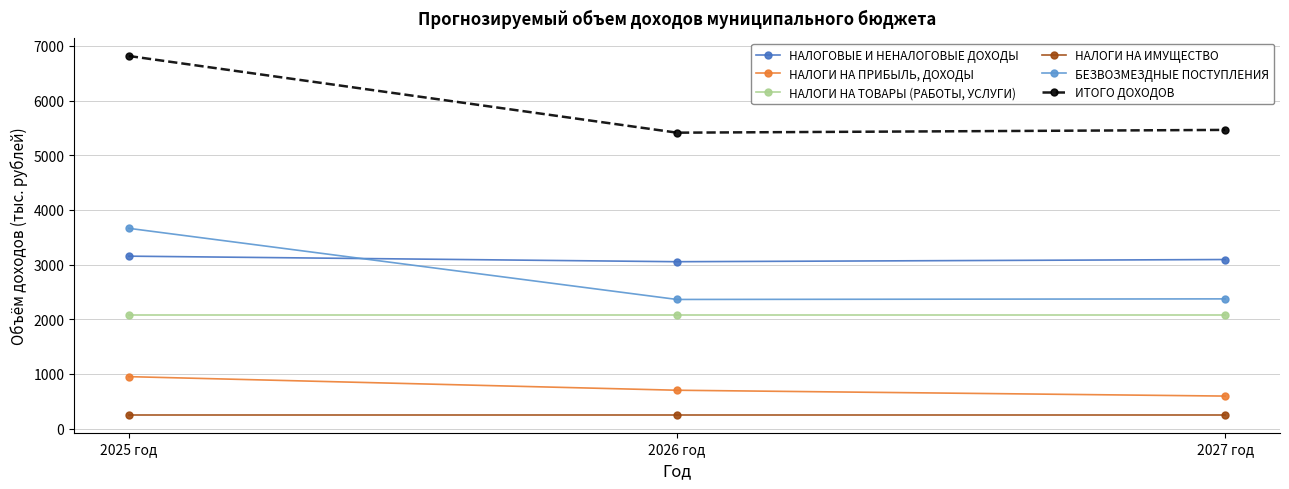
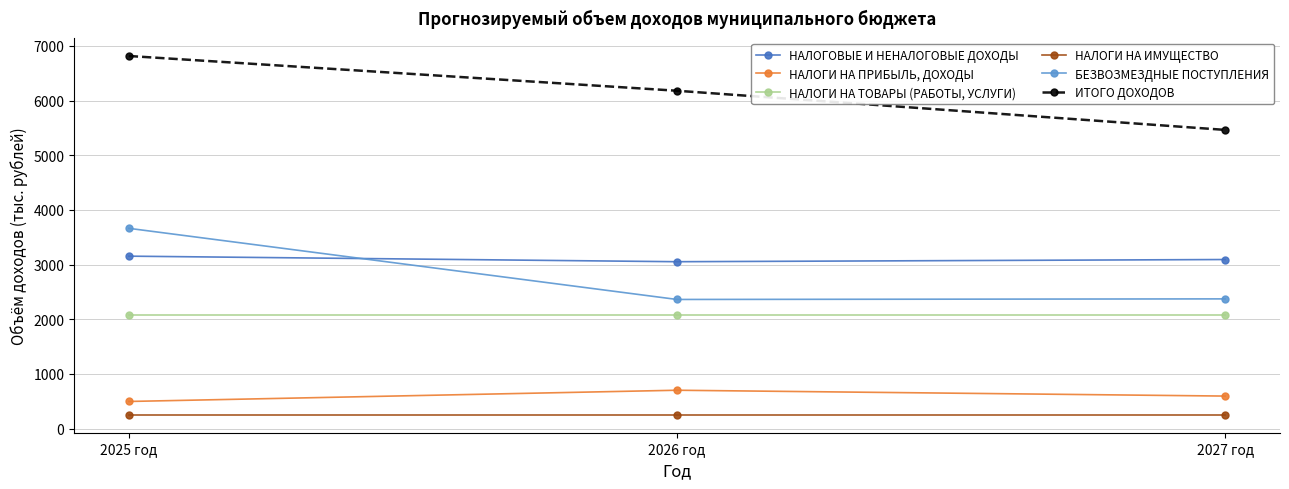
  {
    "НАЛОГИ НА ПРИБЫЛЬ, ДОХОДЫ": {
-     "2025 год": 900,
+     "2025 год": 500,
      "2026 год": 700,
      "2027 год": 600
    },
    "НАЛОГИ НА ТОВАРЫ (РАБОТЫ, УСЛУГИ)": {
      "2025 год": 2100,
      "2026 год": 2100,
      "2027 год": 2100
    },
    "НАЛОГИ НА ИМУЩЕСТВО": {
      "2025 год": 300,
      "2026 год": 300,
      "2027 год": 300
    },
    "ИТОГО ДОХОДОВ": {
      "2025 год": 6800,
-     "2026 год": 5400,
+     "2026 год": 6200,
      "2027 год": 5500
    }
  }
